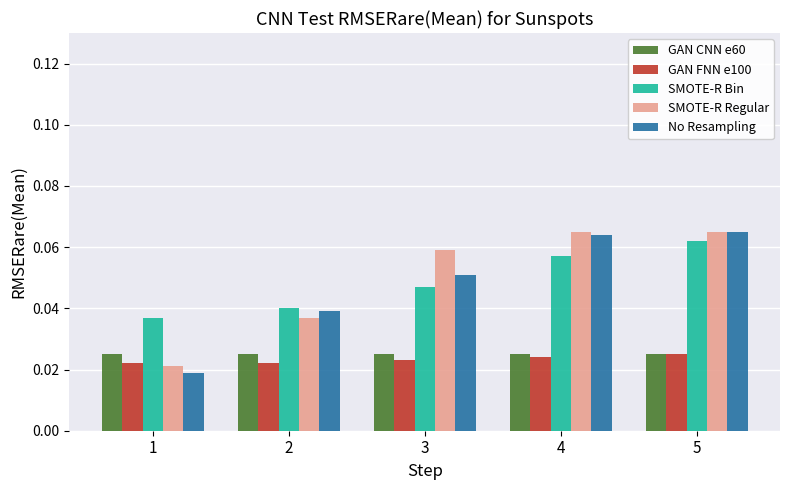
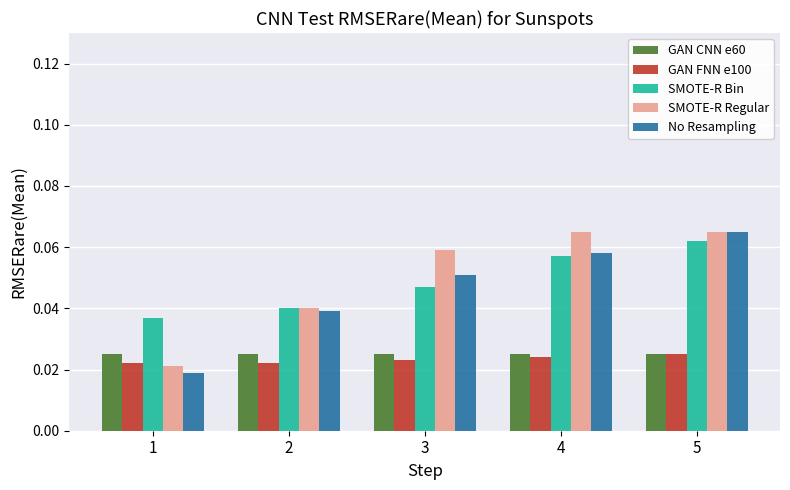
  {
    "GAN CNN e60": {
      "1": 0.025,
      "2": 0.025,
      "3": 0.025,
      "4": 0.025,
      "5": 0.025
    },
    "GAN FNN e100": {
      "1": 0.022,
      "2": 0.022,
      "3": 0.023,
      "4": 0.024,
      "5": 0.025
    },
    "SMOTE-R Bin": {
      "1": 0.037,
      "2": 0.040,
      "3": 0.047,
      "4": 0.057,
      "5": 0.062
    },
    "SMOTE-R Regular": {
      "1": 0.021,
-     "2": 0.037,
+     "2": 0.040,
      "3": 0.059,
      "4": 0.065,
      "5": 0.065
    },
    "No Resampling": {
      "1": 0.019,
      "2": 0.039,
      "3": 0.051,
-     "4": 0.064,
+     "4": 0.058,
      "5": 0.065
    }
  }
